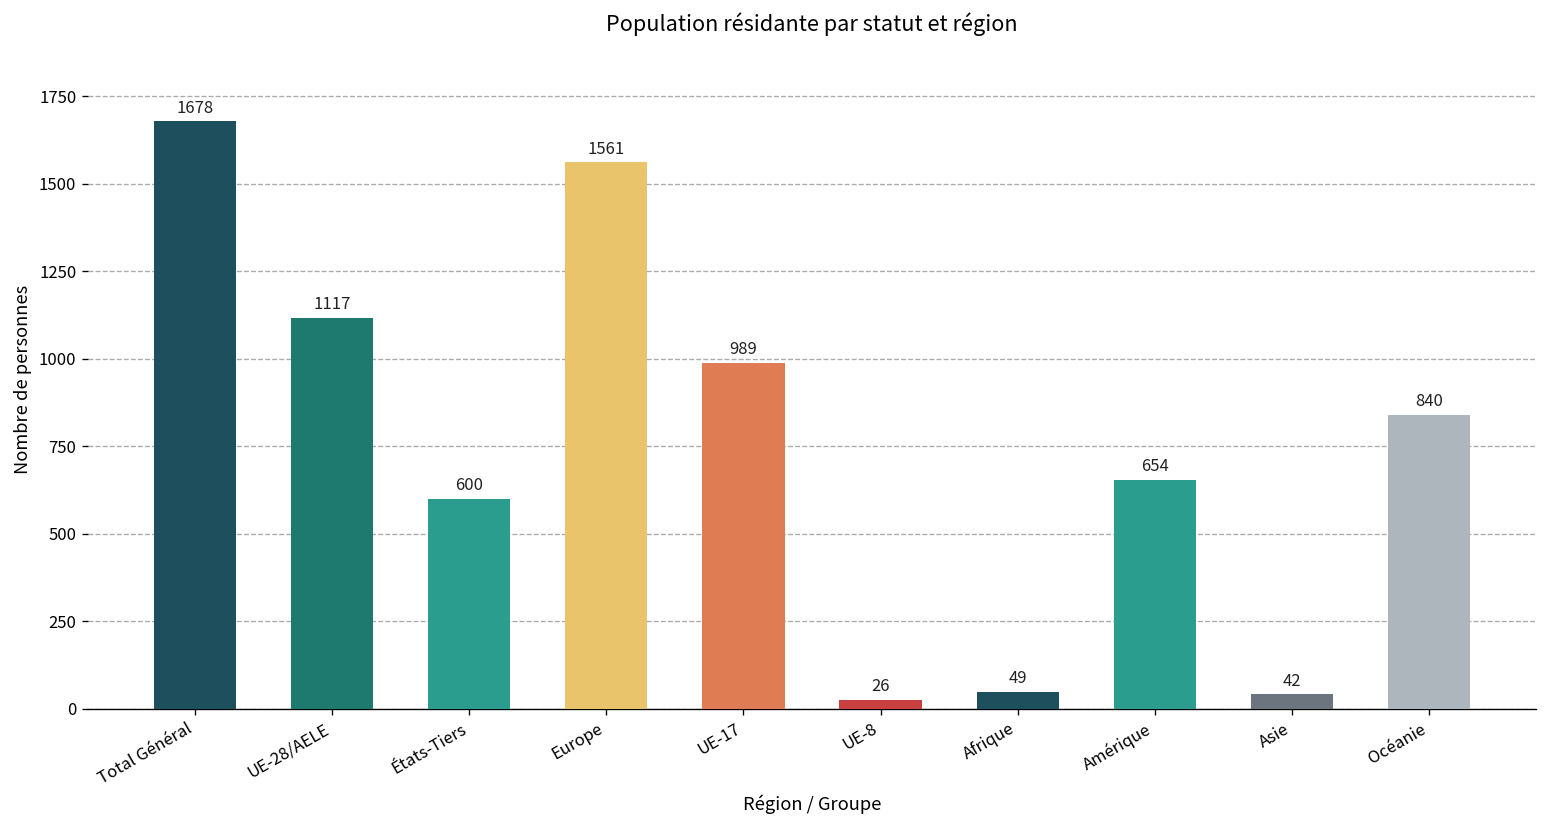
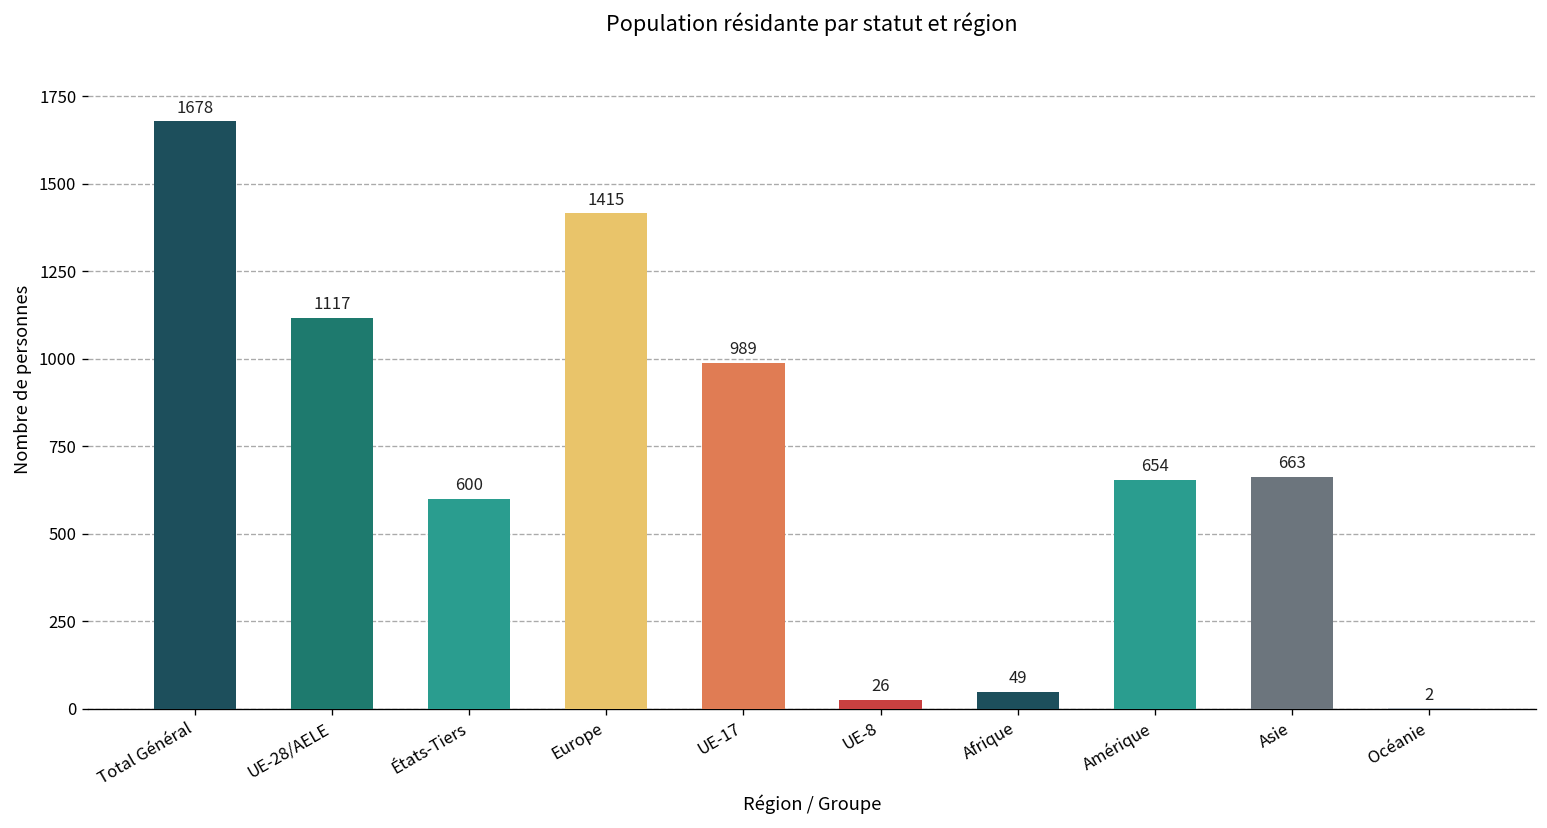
  {
    "Total Général": 1678,
    "UE-28/AELE": 1117,
    "États-Tiers": 600,
-   "Europe": 1561,
+   "Europe": 1415,
    "UE-17": 989,
    "UE-8": 26,
    "Afrique": 49,
    "Amérique": 654,
-   "Asie": 42,
-   "Océanie": 840
+   "Asie": 663,
+   "Océanie": 2
  }
